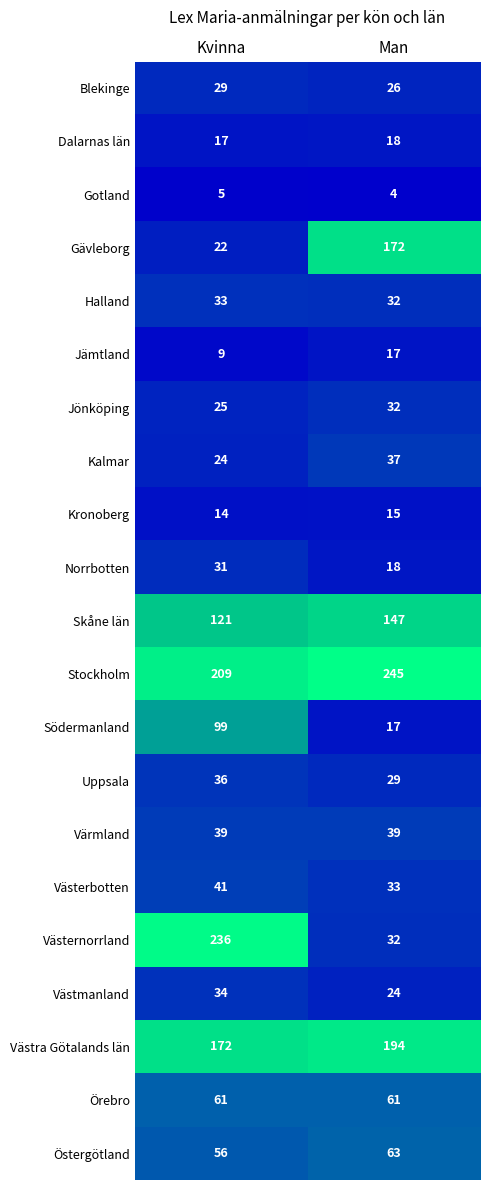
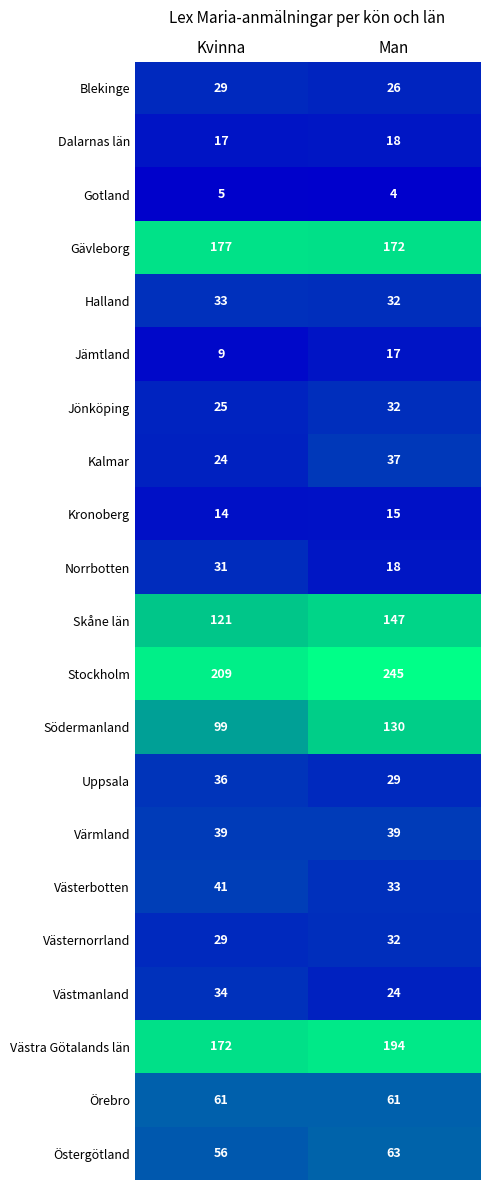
  {
    "Blekinge": {
      "Kvinna": 29,
      "Man": 26
    },
    "Dalarnas län": {
      "Kvinna": 17,
      "Man": 18
    },
    "Gotland": {
      "Kvinna": 5,
      "Man": 4
    },
    "Gävleborg": {
-     "Kvinna": 22,
+     "Kvinna": 177,
      "Man": 172
    },
    "Halland": {
      "Kvinna": 33,
      "Man": 32
    },
    "Jämtland": {
      "Kvinna": 9,
      "Man": 17
    },
    "Jönköping": {
      "Kvinna": 25,
      "Man": 32
    },
    "Kalmar": {
      "Kvinna": 24,
      "Man": 37
    },
    "Kronoberg": {
      "Kvinna": 14,
      "Man": 15
    },
    "Norrbotten": {
      "Kvinna": 31,
      "Man": 18
    },
    "Skåne län": {
      "Kvinna": 121,
      "Man": 147
    },
    "Stockholm": {
      "Kvinna": 209,
      "Man": 245
    },
    "Södermanland": {
      "Kvinna": 99,
-     "Man": 17
+     "Man": 130
    },
    "Uppsala": {
      "Kvinna": 36,
      "Man": 29
    },
    "Värmland": {
      "Kvinna": 39,
      "Man": 39
    },
    "Västerbotten": {
      "Kvinna": 41,
      "Man": 33
    },
    "Västernorrland": {
-     "Kvinna": 236,
+     "Kvinna": 29,
      "Man": 32
    },
    "Västmanland": {
      "Kvinna": 34,
      "Man": 24
    },
    "Västra Götalands län": {
      "Kvinna": 172,
      "Man": 194
    },
    "Örebro": {
      "Kvinna": 61,
      "Man": 61
    },
    "Östergötland": {
      "Kvinna": 56,
      "Man": 63
    }
  }
